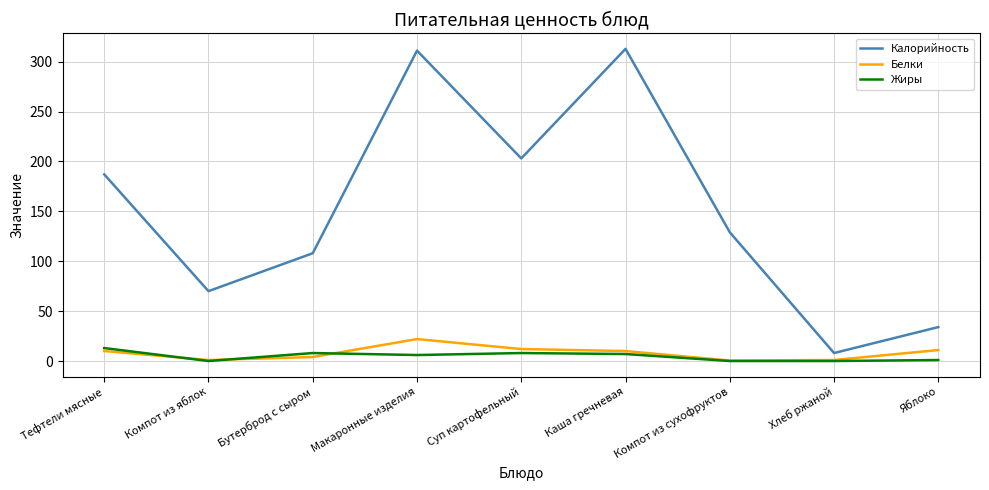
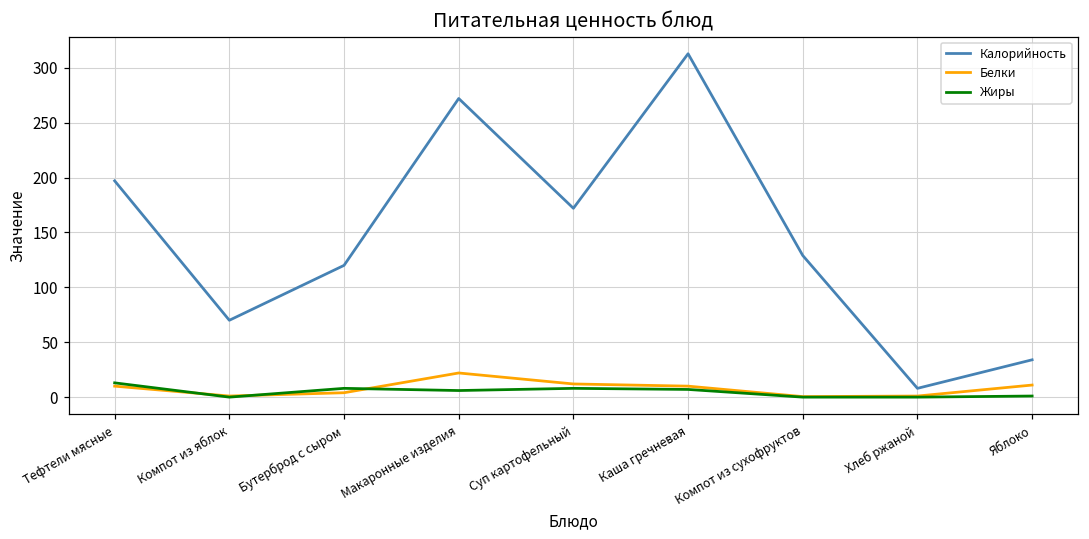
  {
    "Калорийность": {
-     "Тефтели мясные": 190,
+     "Тефтели мясные": 200,
      "Компот из яблок": 70,
-     "Бутерброд с сыром": 110,
-     "Макаронные изделия": 310,
-     "Суп картофельный": 200,
+     "Бутерброд с сыром": 120,
+     "Макаронные изделия": 270,
+     "Суп картофельный": 170,
      "Каша гречневая": 310,
      "Компот из сухофруктов": 130,
      "Хлеб ржаной": 10,
      "Яблоко": 30
    },
    "Белки": {
      "Тефтели мясные": 10,
      "Бутерброд с сыром": 0,
      "Макаронные изделия": 20,
      "Суп картофельный": 10,
      "Каша гречневая": 10,
      "Яблоко": 10
    },
    "Жиры": {
      "Тефтели мясные": 10,
      "Бутерброд с сыром": 10,
      "Макаронные изделия": 10,
      "Суп картофельный": 10,
      "Каша гречневая": 10,
      "Яблоко": 0
    }
  }
